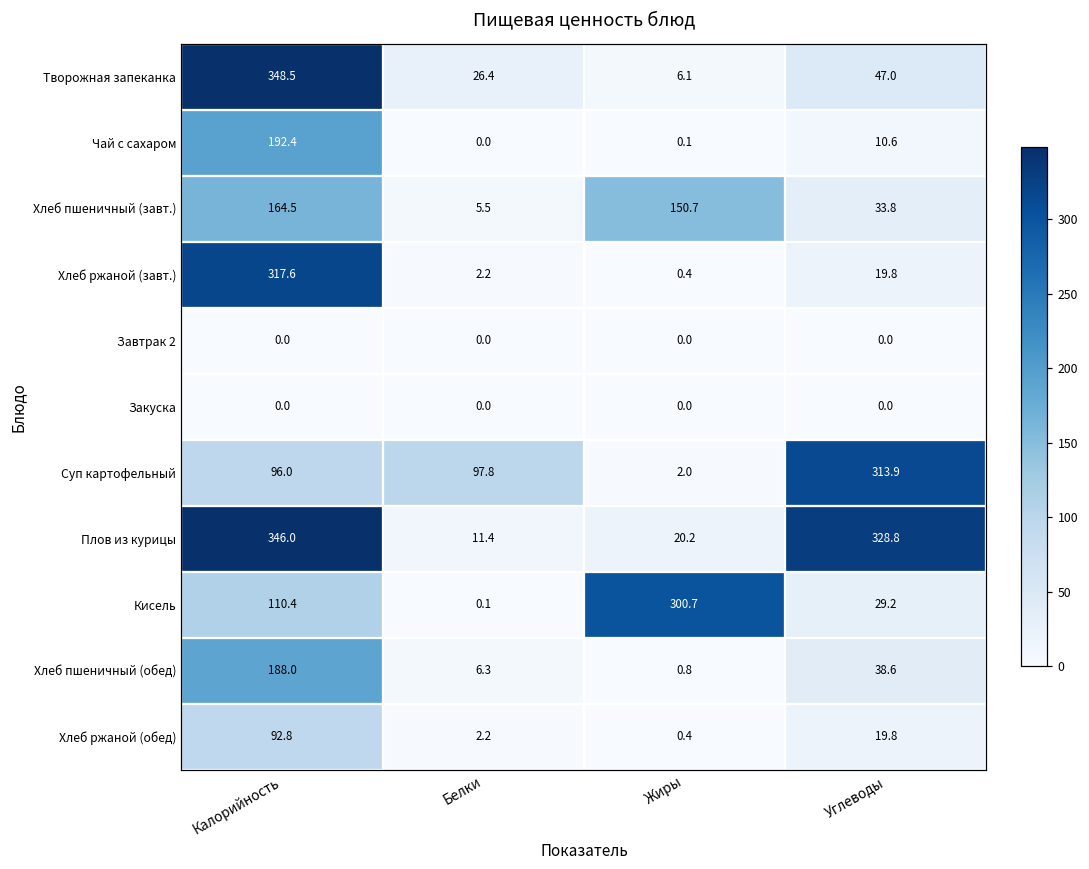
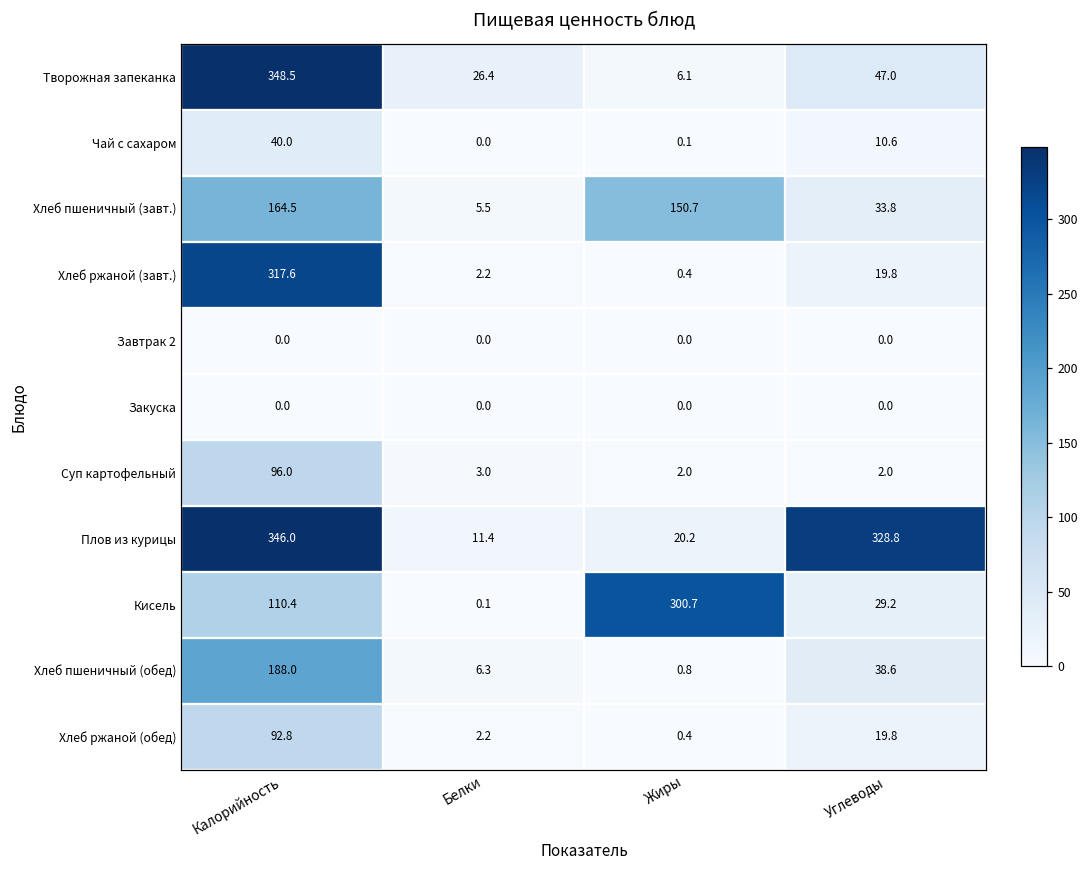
  {
    "Творожная запеканка": {
      "Калорийность": 348.5,
      "Белки": 26.4,
      "Жиры": 6.1,
      "Углеводы": 47.0
    },
    "Чай с сахаром": {
-     "Калорийность": 192.4,
+     "Калорийность": 40.0,
      "Белки": 0.0,
      "Жиры": 0.1,
      "Углеводы": 10.6
    },
    "Хлеб пшеничный (завт.)": {
      "Калорийность": 164.5,
      "Белки": 5.5,
      "Жиры": 150.7,
      "Углеводы": 33.8
    },
    "Хлеб ржаной (завт.)": {
      "Калорийность": 317.6,
      "Белки": 2.2,
      "Жиры": 0.4,
      "Углеводы": 19.8
    },
    "Завтрак 2": {
      "Калорийность": 0.0,
      "Белки": 0.0,
      "Жиры": 0.0,
      "Углеводы": 0.0
    },
    "Закуска": {
      "Калорийность": 0.0,
      "Белки": 0.0,
      "Жиры": 0.0,
      "Углеводы": 0.0
    },
    "Суп картофельный": {
      "Калорийность": 96.0,
-     "Белки": 97.8,
+     "Белки": 3.0,
      "Жиры": 2.0,
-     "Углеводы": 313.9
+     "Углеводы": 2.0
    },
    "Плов из курицы": {
      "Калорийность": 346.0,
      "Белки": 11.4,
      "Жиры": 20.2,
      "Углеводы": 328.8
    },
    "Кисель": {
      "Калорийность": 110.4,
      "Белки": 0.1,
      "Жиры": 300.7,
      "Углеводы": 29.2
    },
    "Хлеб пшеничный (обед)": {
      "Калорийность": 188.0,
      "Белки": 6.3,
      "Жиры": 0.8,
      "Углеводы": 38.6
    },
    "Хлеб ржаной (обед)": {
      "Калорийность": 92.8,
      "Белки": 2.2,
      "Жиры": 0.4,
      "Углеводы": 19.8
    }
  }
